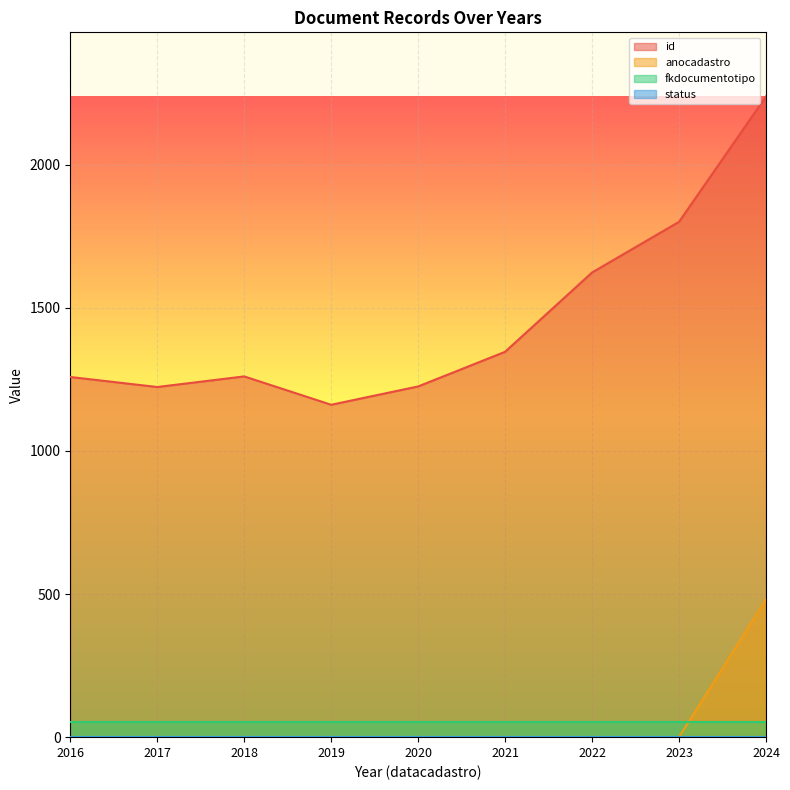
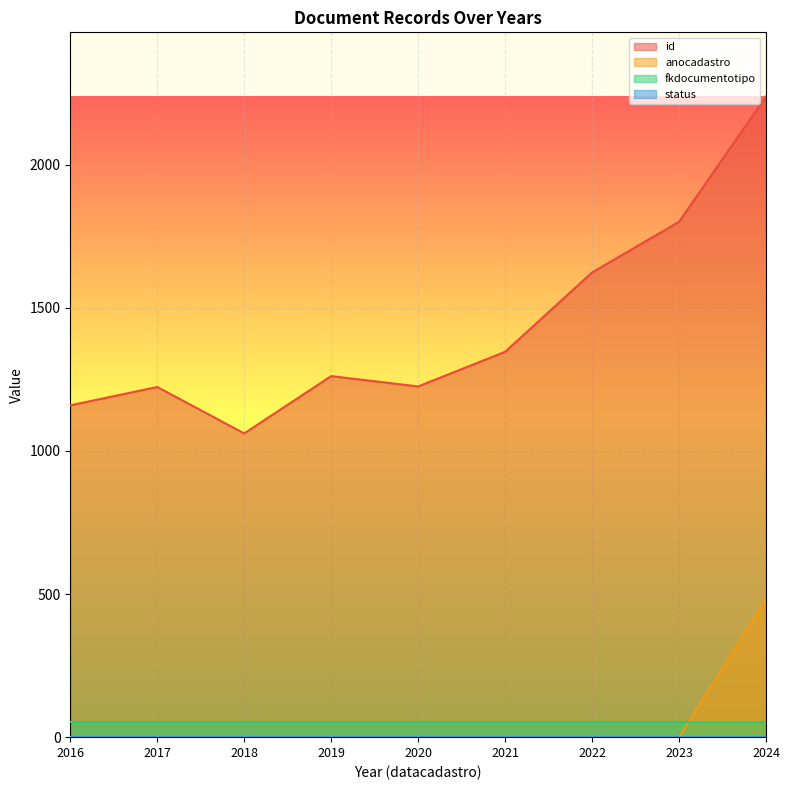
  {
    "id": {
-     "2016": 1260,
+     "2016": 1160,
      "2017": 1220,
-     "2018": 1260,
-     "2019": 1160,
+     "2018": 1060,
+     "2019": 1260,
      "2020": 1230,
      "2021": 1350,
      "2022": 1620,
      "2023": 1800,
      "2024": 2240
    },
    "anocadastro": {
      "2024": 480
    },
    "fkdocumentotipo": {
      "2016": 50,
      "2017": 50,
      "2018": 50,
      "2019": 50,
      "2020": 50,
      "2021": 50,
      "2022": 50,
      "2023": 50,
      "2024": 50
    },
    "status": {
      "2024": 0
    }
  }
